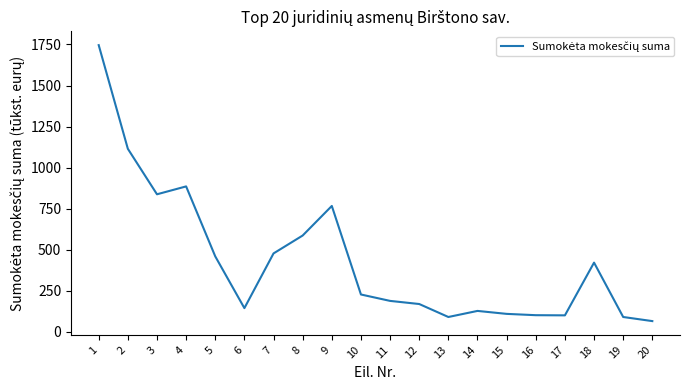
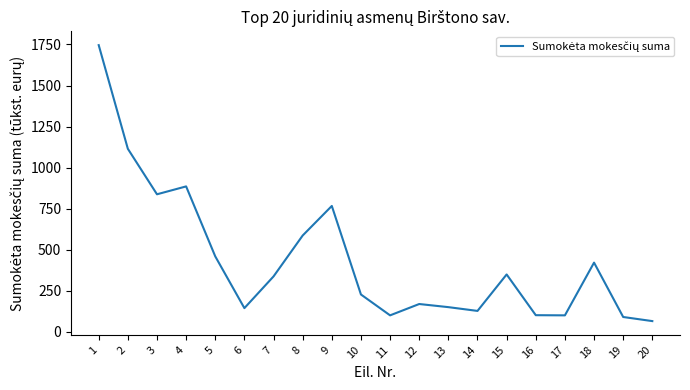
  {
    "1": 1750,
    "2": 1120,
    "3": 840,
    "4": 890,
    "5": 460,
    "6": 150,
-   "7": 480,
+   "7": 340,
    "8": 590,
    "9": 770,
    "10": 230,
-   "11": 190,
+   "11": 100,
    "12": 170,
-   "13": 90,
+   "13": 150,
    "14": 130,
-   "15": 110,
+   "15": 350,
    "16": 100,
    "17": 100,
    "18": 420,
    "19": 90,
    "20": 70
  }
